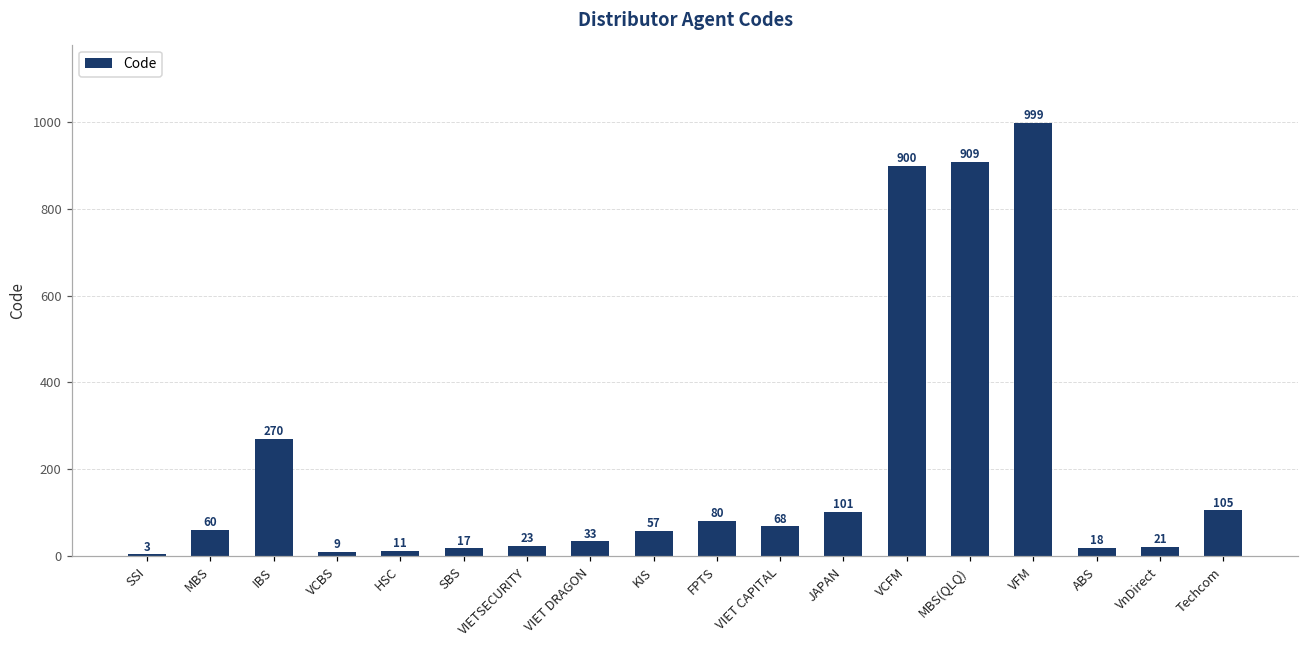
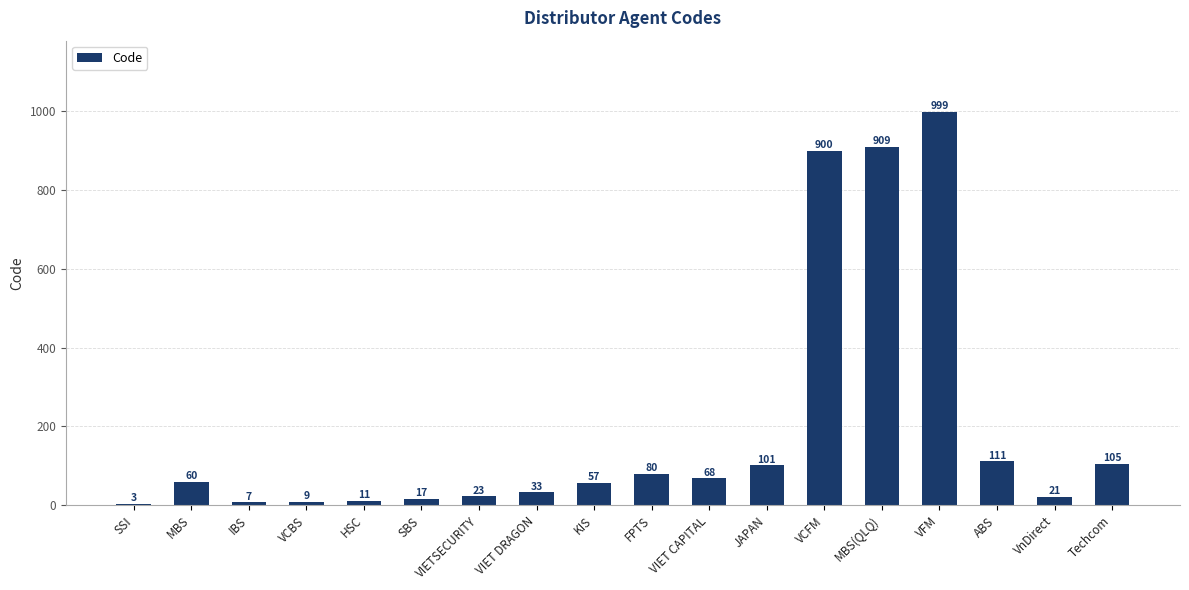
  {
    "SSI": 3,
    "MBS": 60,
-   "IBS": 270,
+   "IBS": 7,
    "VCBS": 9,
    "HSC": 11,
    "SBS": 17,
    "VIETSECURITY": 23,
    "VIET DRAGON": 33,
    "KIS": 57,
    "FPTS": 80,
    "VIET CAPITAL": 68,
    "JAPAN": 101,
    "VCFM": 900,
    "MBS(QLQ)": 909,
    "VFM": 999,
-   "ABS": 18,
+   "ABS": 111,
    "VnDirect": 21,
    "Techcom": 105
  }
